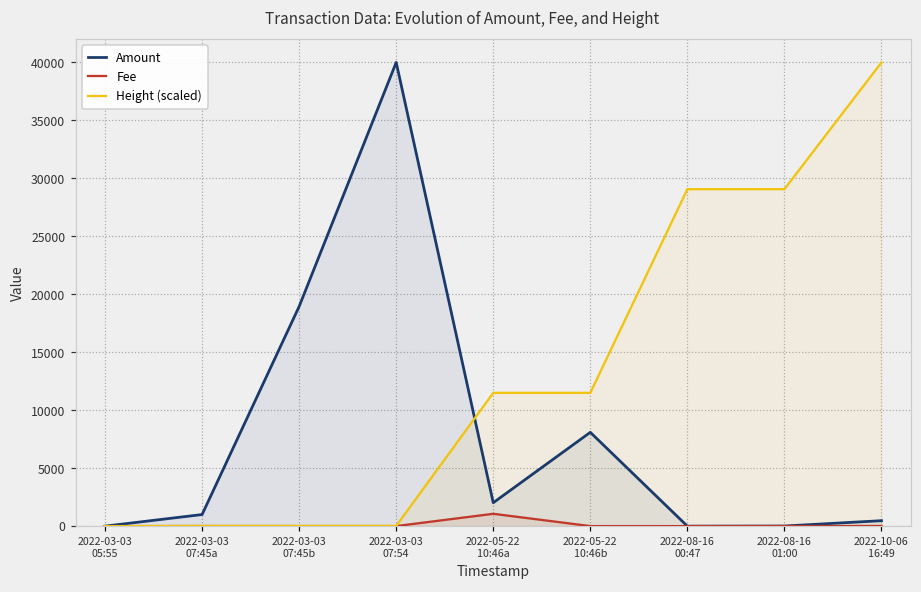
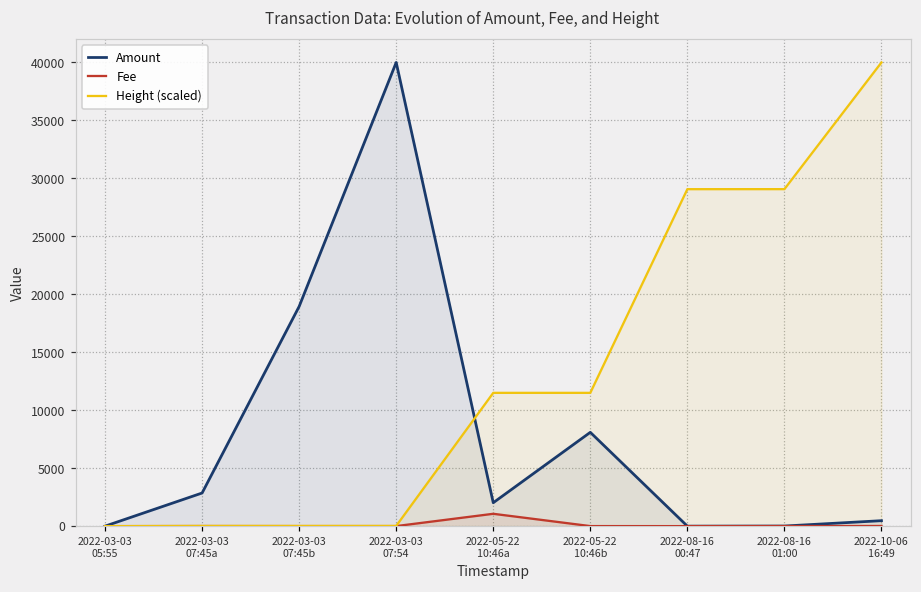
  {
    "Amount": {
-     "2022-03-03 07:45a": 1000,
+     "2022-03-03 07:45a": 2900,
      "2022-03-03 07:45b": 19000,
      "2022-03-03 07:54": 40000,
      "2022-05-22 10:46a": 2000,
      "2022-05-22 10:46b": 8100,
      "2022-10-06 16:49": 500
    },
    "Fee": {
      "2022-05-22 10:46a": 1100,
      "2022-05-22 10:46b": 0,
      "2022-10-06 16:49": 0
    },
    "Height (scaled)": {
      "2022-05-22 10:46a": 11500,
      "2022-05-22 10:46b": 11500,
      "2022-08-16 00:47": 29100,
      "2022-08-16 01:00": 29100,
      "2022-10-06 16:49": 40000
    }
  }
